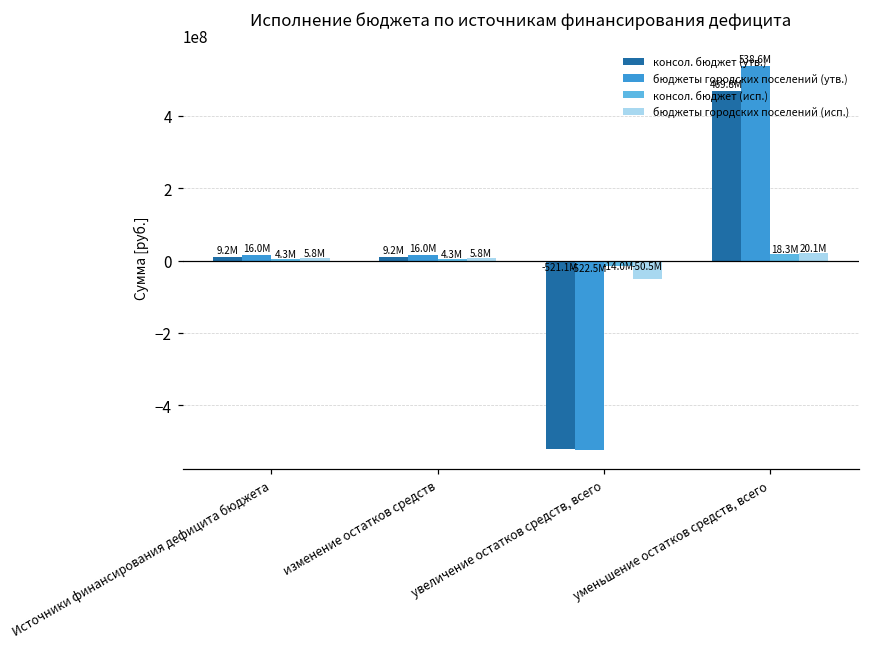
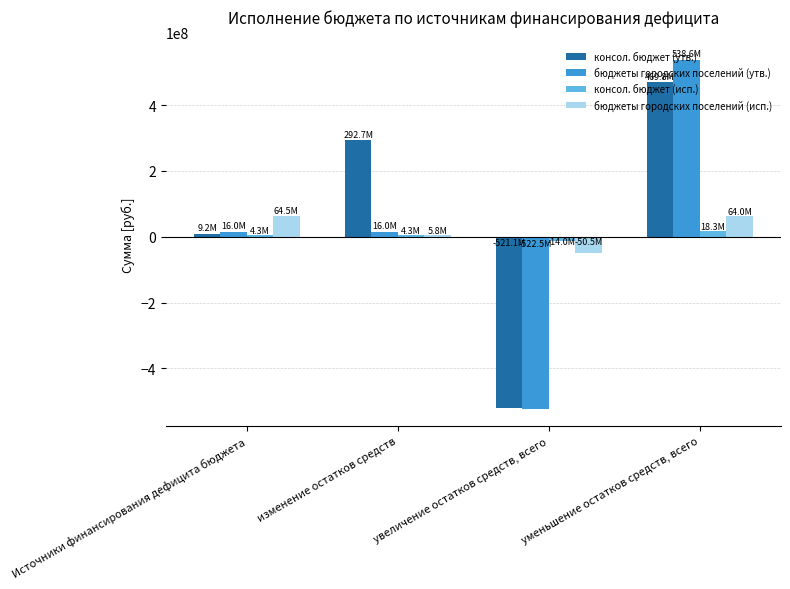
  {
    "консол. бюджет (утв.)": {
      "Источники финансирования дефицита бюджета": "9.2M",
-     "изменение остатков средств": "9.2M",
+     "изменение остатков средств": "292.7M",
      "уменьшение остатков средств, всего": "469.8M"
    },
    "бюджеты городских поселений (исп.)": {
-     "Источники финансирования дефицита бюджета": "5.8M",
+     "Источники финансирования дефицита бюджета": "64.5M",
      "изменение остатков средств": "5.8M",
      "увеличение остатков средств, всего": "-50.5M",
-     "уменьшение остатков средств, всего": "20.1M"
+     "уменьшение остатков средств, всего": "64.0M"
    }
  }
